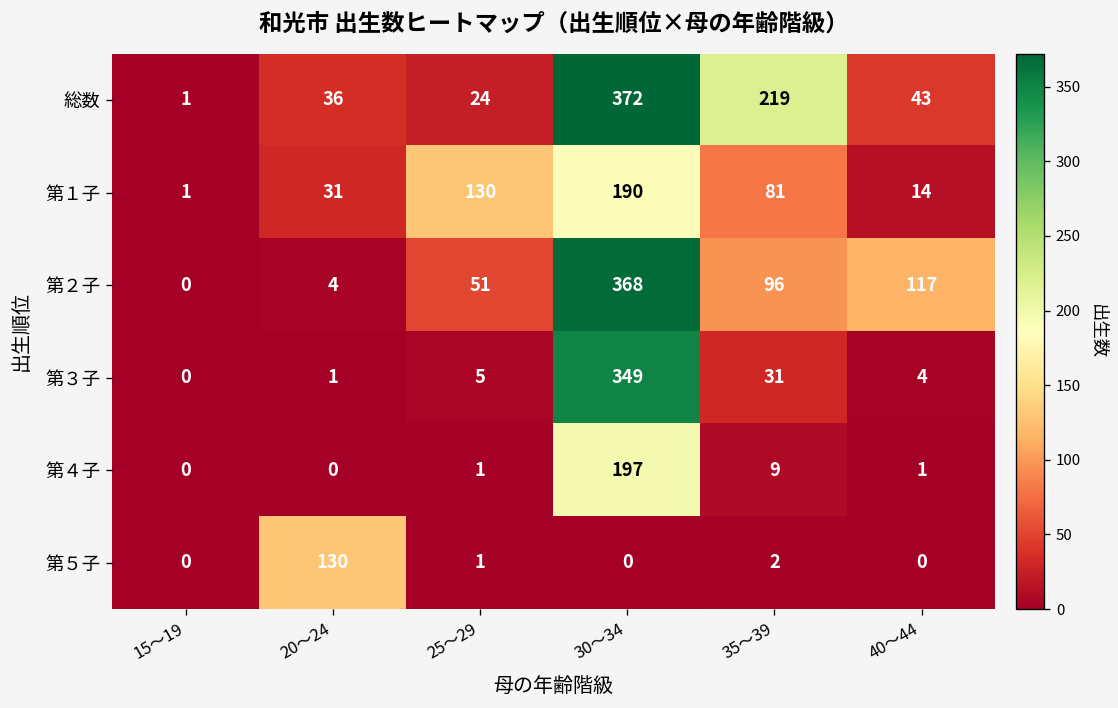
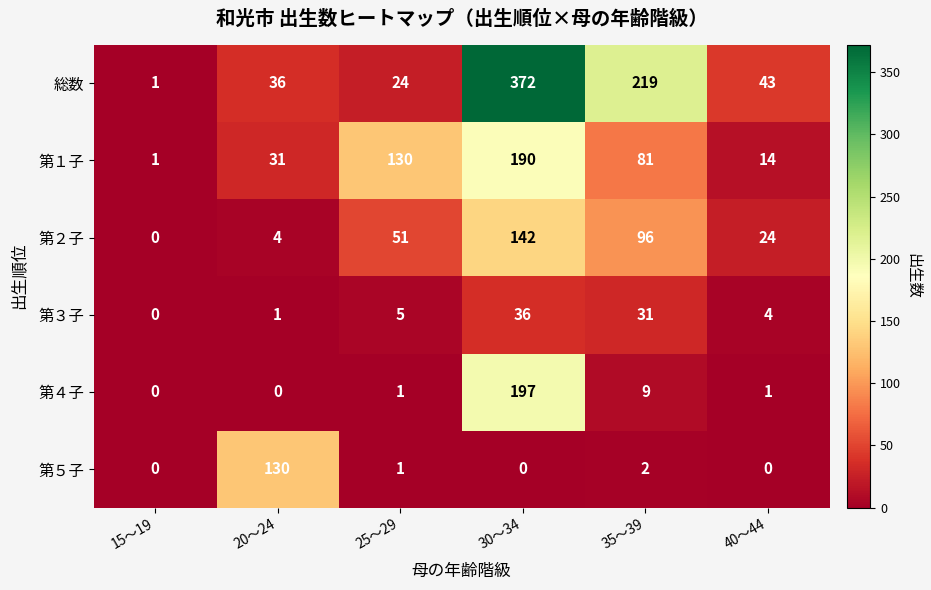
  {
    "総数": {
      "15～19": 1,
      "20～24": 36,
      "25～29": 24,
      "30～34": 372,
      "35～39": 219,
      "40～44": 43
    },
    "第１子": {
      "15～19": 1,
      "20～24": 31,
      "25～29": 130,
      "30～34": 190,
      "35～39": 81,
      "40～44": 14
    },
    "第２子": {
      "15～19": 0,
      "20～24": 4,
      "25～29": 51,
-     "30～34": 368,
+     "30～34": 142,
      "35～39": 96,
-     "40～44": 117
+     "40～44": 24
    },
    "第３子": {
      "15～19": 0,
      "20～24": 1,
      "25～29": 5,
-     "30～34": 349,
+     "30～34": 36,
      "35～39": 31,
      "40～44": 4
    },
    "第４子": {
      "15～19": 0,
      "20～24": 0,
      "25～29": 1,
      "30～34": 197,
      "35～39": 9,
      "40～44": 1
    },
    "第５子": {
      "15～19": 0,
      "20～24": 130,
      "25～29": 1,
      "30～34": 0,
      "35～39": 2,
      "40～44": 0
    }
  }
